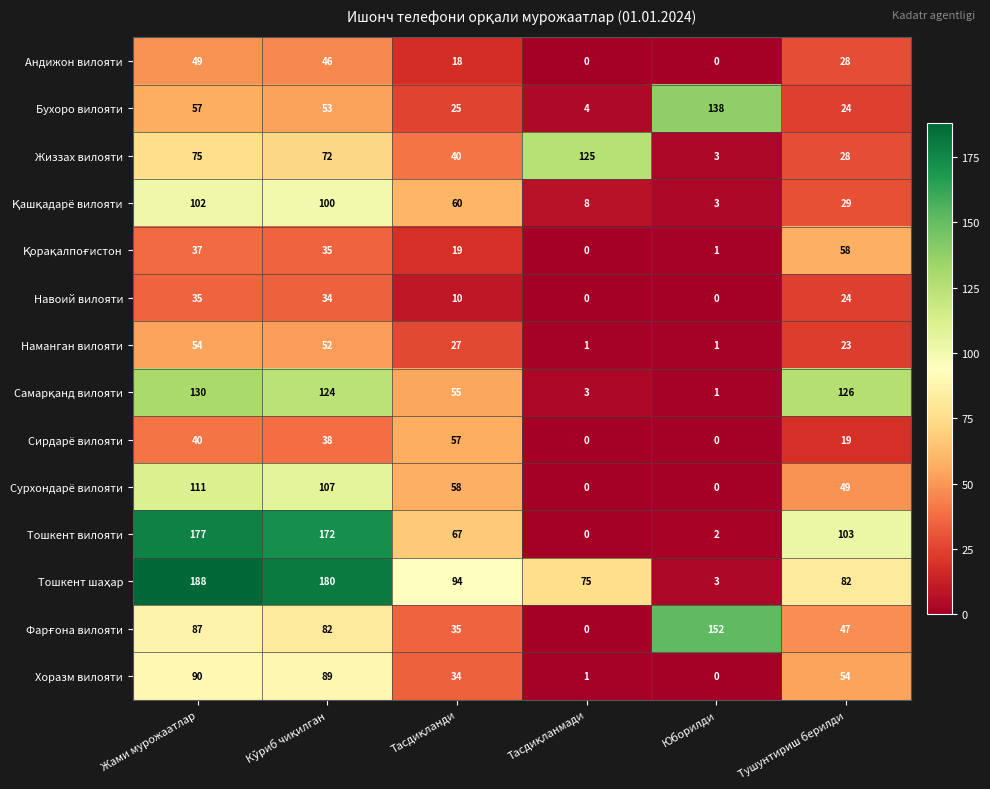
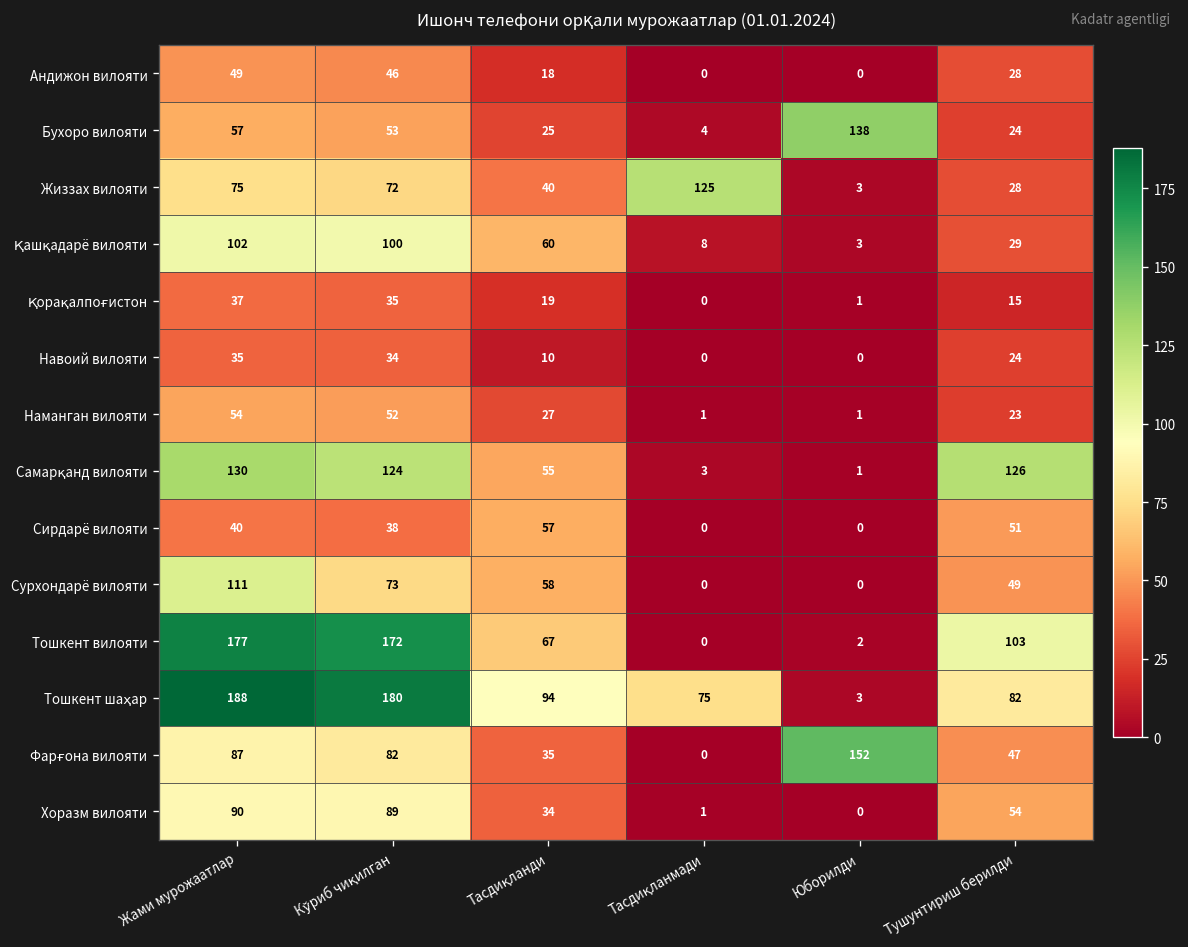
  {
    "Андижон вилояти": {
      "Жами мурожаатлар": 49,
      "Кўриб чиқилган": 46,
      "Тасдиқланди": 18,
      "Тасдиқланмади": 0,
      "Юборилди": 0,
      "Тушунтириш берилди": 28
    },
    "Бухоро вилояти": {
      "Жами мурожаатлар": 57,
      "Кўриб чиқилган": 53,
      "Тасдиқланди": 25,
      "Тасдиқланмади": 4,
      "Юборилди": 138,
      "Тушунтириш берилди": 24
    },
    "Жиззах вилояти": {
      "Жами мурожаатлар": 75,
      "Кўриб чиқилган": 72,
      "Тасдиқланди": 40,
      "Тасдиқланмади": 125,
      "Юборилди": 3,
      "Тушунтириш берилди": 28
    },
    "Қашқадарё вилояти": {
      "Жами мурожаатлар": 102,
      "Кўриб чиқилган": 100,
      "Тасдиқланди": 60,
      "Тасдиқланмади": 8,
      "Юборилди": 3,
      "Тушунтириш берилди": 29
    },
    "Қорақалпоғистон": {
      "Жами мурожаатлар": 37,
      "Кўриб чиқилган": 35,
      "Тасдиқланди": 19,
      "Тасдиқланмади": 0,
      "Юборилди": 1,
-     "Тушунтириш берилди": 58
+     "Тушунтириш берилди": 15
    },
    "Навоий вилояти": {
      "Жами мурожаатлар": 35,
      "Кўриб чиқилган": 34,
      "Тасдиқланди": 10,
      "Тасдиқланмади": 0,
      "Юборилди": 0,
      "Тушунтириш берилди": 24
    },
    "Наманган вилояти": {
      "Жами мурожаатлар": 54,
      "Кўриб чиқилган": 52,
      "Тасдиқланди": 27,
      "Тасдиқланмади": 1,
      "Юборилди": 1,
      "Тушунтириш берилди": 23
    },
    "Самарқанд вилояти": {
      "Жами мурожаатлар": 130,
      "Кўриб чиқилган": 124,
      "Тасдиқланди": 55,
      "Тасдиқланмади": 3,
      "Юборилди": 1,
      "Тушунтириш берилди": 126
    },
    "Сирдарё вилояти": {
      "Жами мурожаатлар": 40,
      "Кўриб чиқилган": 38,
      "Тасдиқланди": 57,
      "Тасдиқланмади": 0,
      "Юборилди": 0,
-     "Тушунтириш берилди": 19
+     "Тушунтириш берилди": 51
    },
    "Сурхондарё вилояти": {
      "Жами мурожаатлар": 111,
-     "Кўриб чиқилган": 107,
+     "Кўриб чиқилган": 73,
      "Тасдиқланди": 58,
      "Тасдиқланмади": 0,
      "Юборилди": 0,
      "Тушунтириш берилди": 49
    },
    "Тошкент вилояти": {
      "Жами мурожаатлар": 177,
      "Кўриб чиқилган": 172,
      "Тасдиқланди": 67,
      "Тасдиқланмади": 0,
      "Юборилди": 2,
      "Тушунтириш берилди": 103
    },
    "Тошкент шаҳар": {
      "Жами мурожаатлар": 188,
      "Кўриб чиқилган": 180,
      "Тасдиқланди": 94,
      "Тасдиқланмади": 75,
      "Юборилди": 3,
      "Тушунтириш берилди": 82
    },
    "Фарғона вилояти": {
      "Жами мурожаатлар": 87,
      "Кўриб чиқилган": 82,
      "Тасдиқланди": 35,
      "Тасдиқланмади": 0,
      "Юборилди": 152,
      "Тушунтириш берилди": 47
    },
    "Хоразм вилояти": {
      "Жами мурожаатлар": 90,
      "Кўриб чиқилган": 89,
      "Тасдиқланди": 34,
      "Тасдиқланмади": 1,
      "Юборилди": 0,
      "Тушунтириш берилди": 54
    }
  }
